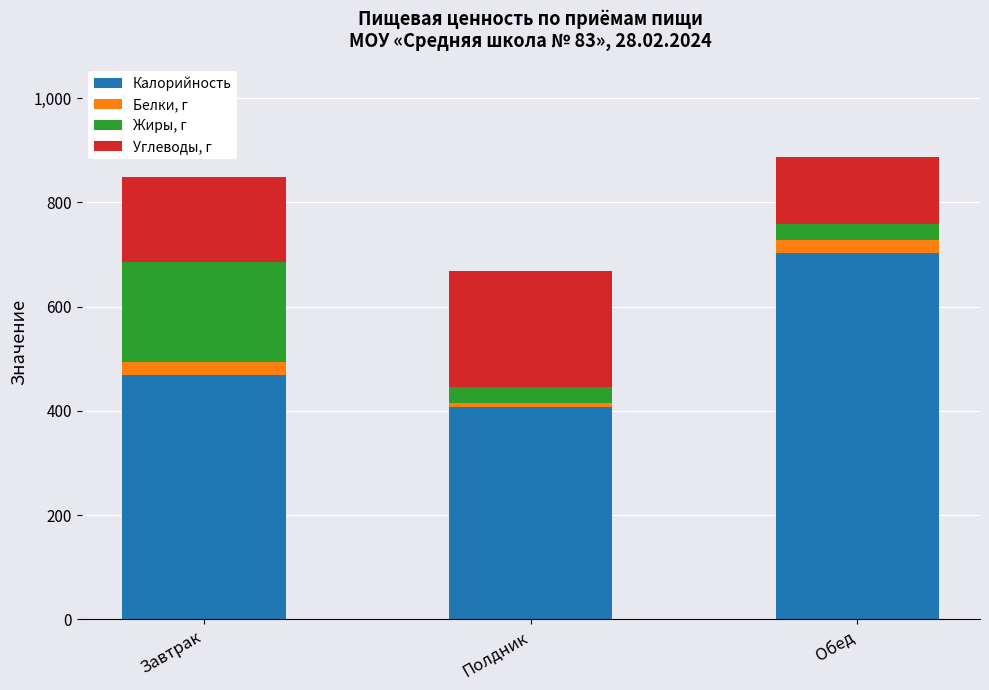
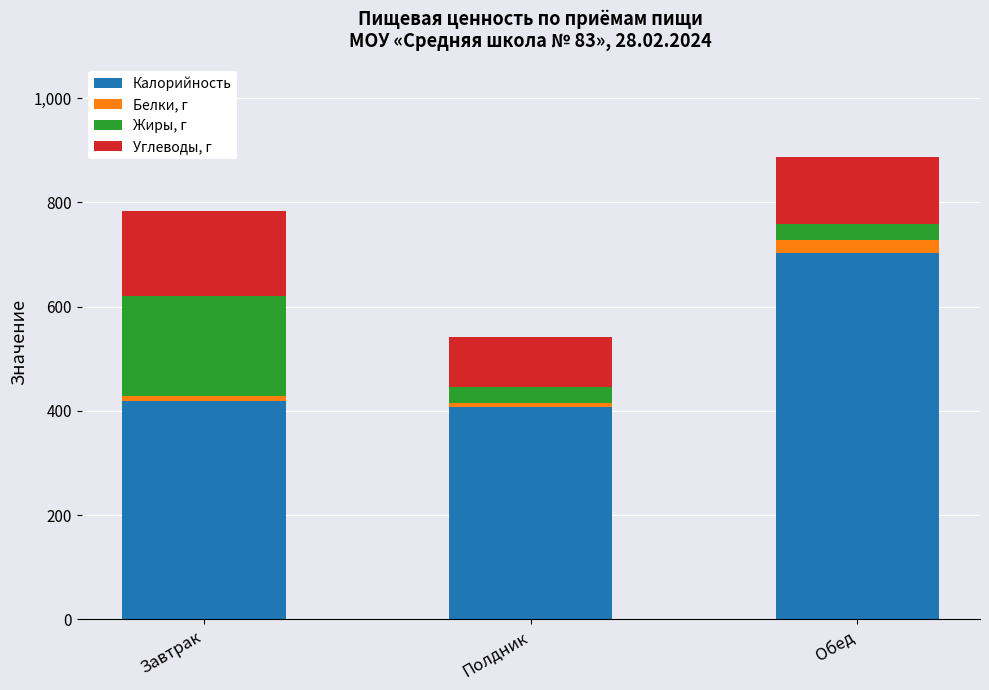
  {
    "Калорийность": {
-     "Завтрак": 470,
+     "Завтрак": 420,
      "Полдник": 410,
      "Обед": 700
    },
    "Белки, г": {
-     "Завтрак": 20,
+     "Завтрак": 10,
      "Полдник": 10,
      "Обед": 30
    },
    "Жиры, г": {
      "Завтрак": 190,
      "Полдник": 30,
      "Обед": 30
    },
    "Углеводы, г": {
      "Завтрак": 160,
-     "Полдник": 220,
+     "Полдник": 100,
      "Обед": 130
    }
  }
